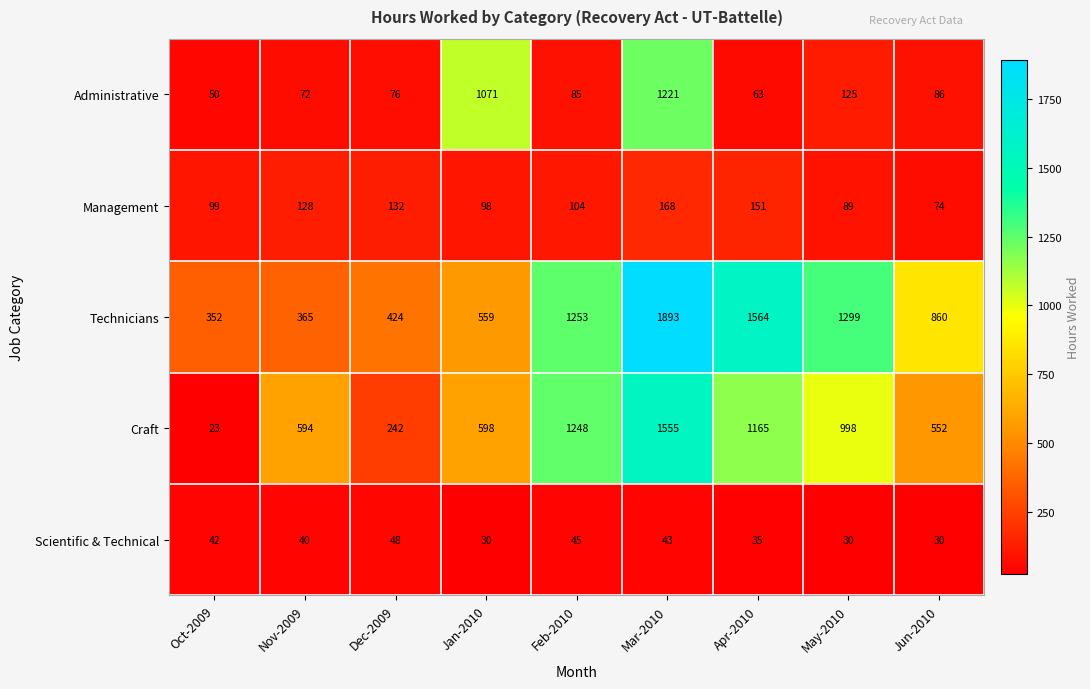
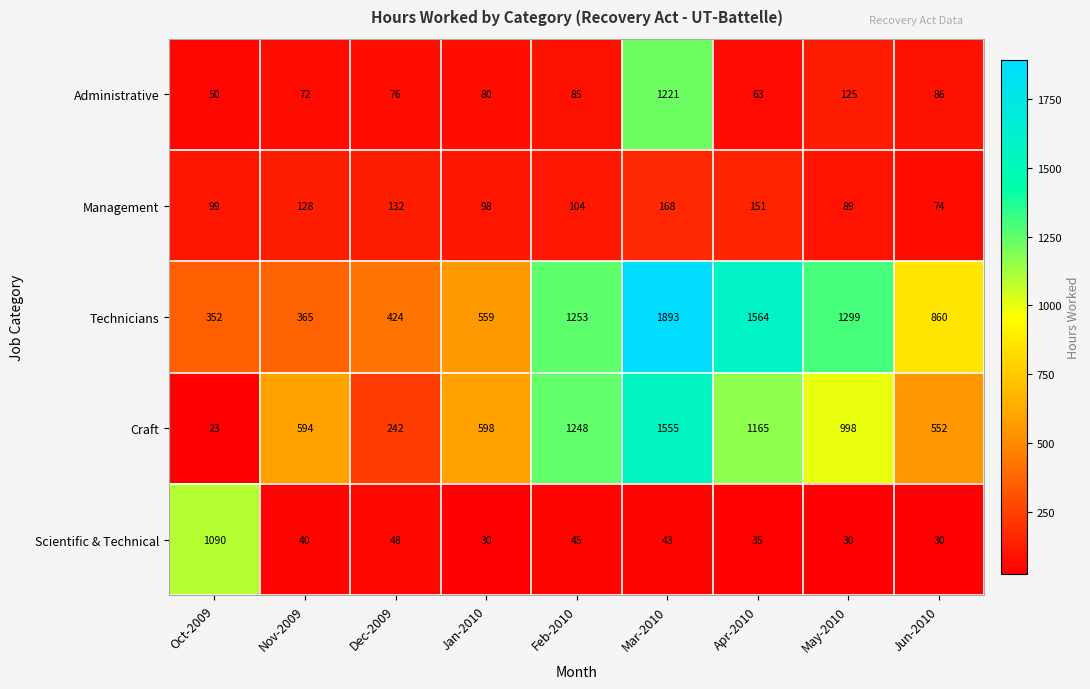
  {
    "Administrative": {
      "Oct-2009": 50,
      "Nov-2009": 72,
      "Dec-2009": 76,
-     "Jan-2010": 1071,
+     "Jan-2010": 80,
      "Feb-2010": 85,
      "Mar-2010": 1221,
      "Apr-2010": 63,
      "May-2010": 125,
      "Jun-2010": 86
    },
    "Management": {
      "Oct-2009": 99,
      "Nov-2009": 128,
      "Dec-2009": 132,
      "Jan-2010": 98,
      "Feb-2010": 104,
      "Mar-2010": 168,
      "Apr-2010": 151,
      "May-2010": 89,
      "Jun-2010": 74
    },
    "Technicians": {
      "Oct-2009": 352,
      "Nov-2009": 365,
      "Dec-2009": 424,
      "Jan-2010": 559,
      "Feb-2010": 1253,
      "Mar-2010": 1893,
      "Apr-2010": 1564,
      "May-2010": 1299,
      "Jun-2010": 860
    },
    "Craft": {
      "Oct-2009": 23,
      "Nov-2009": 594,
      "Dec-2009": 242,
      "Jan-2010": 598,
      "Feb-2010": 1248,
      "Mar-2010": 1555,
      "Apr-2010": 1165,
      "May-2010": 998,
      "Jun-2010": 552
    },
    "Scientific & Technical": {
-     "Oct-2009": 42,
+     "Oct-2009": 1090,
      "Nov-2009": 40,
      "Dec-2009": 48,
      "Jan-2010": 30,
      "Feb-2010": 45,
      "Mar-2010": 43,
      "Apr-2010": 35,
      "May-2010": 30,
      "Jun-2010": 30
    }
  }
